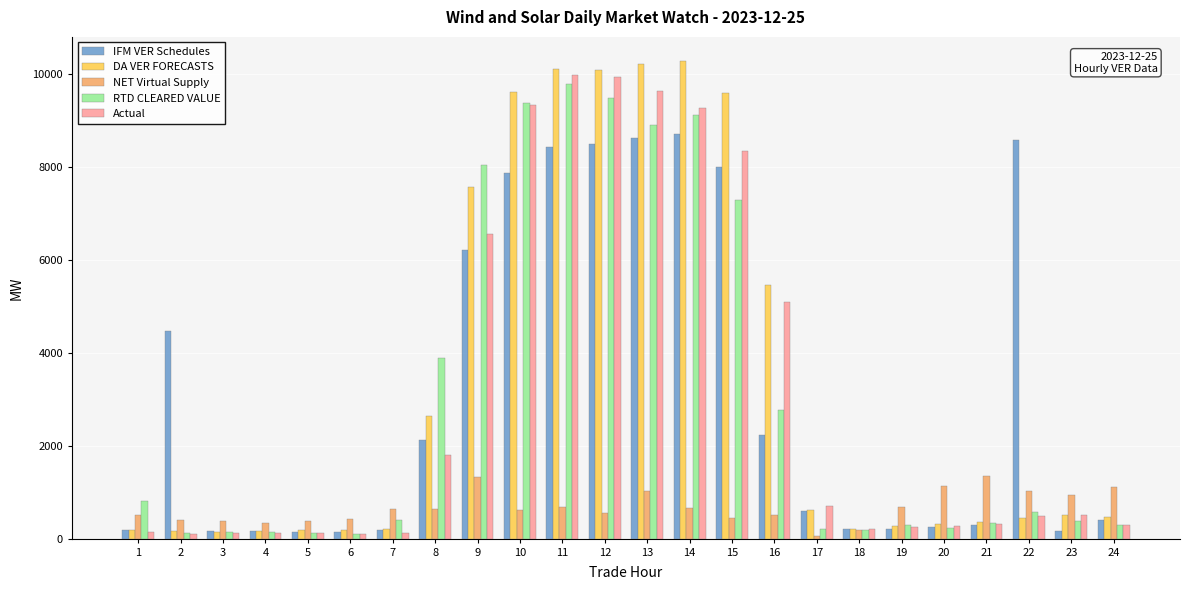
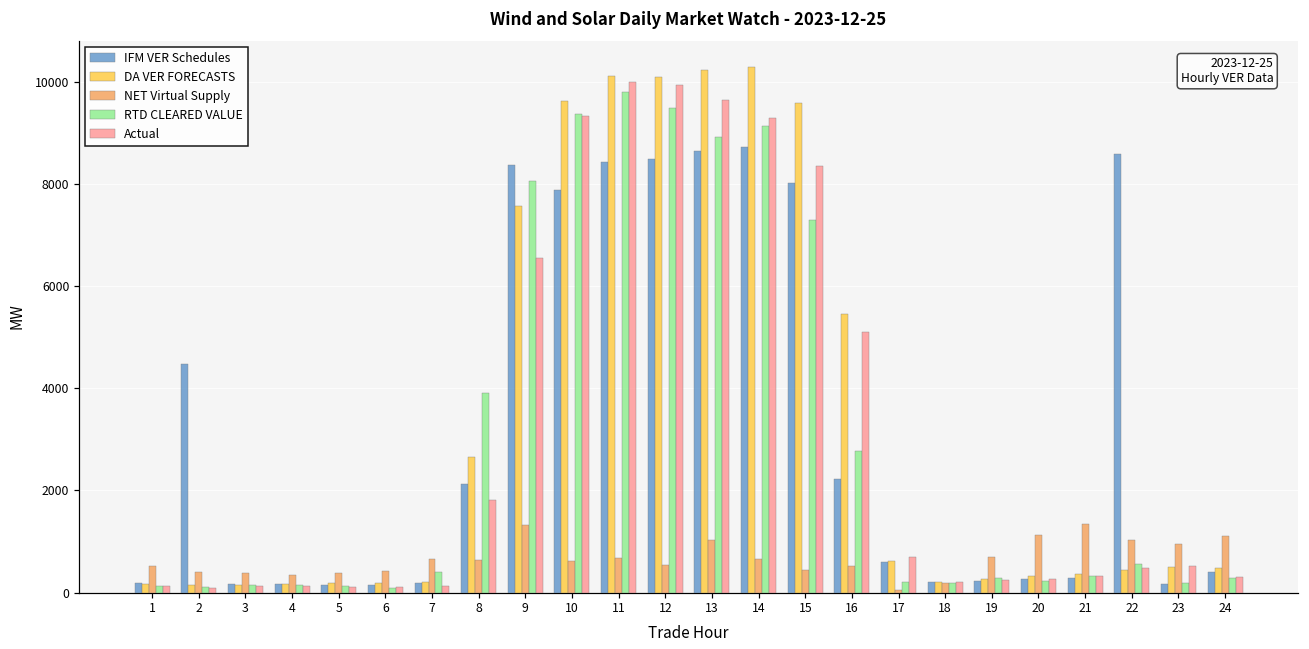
  {
    "IFM VER Schedules": {
      "1": 200,
      "2": 4500,
      "3": 200,
      "4": 200,
      "5": 100,
      "6": 100,
      "7": 200,
      "8": 2100,
-     "9": 6200,
+     "9": 8400,
      "10": 7900,
      "11": 8400,
      "12": 8500,
      "13": 8600,
      "14": 8700,
      "15": 8000,
      "16": 2200,
      "17": 600,
      "18": 200,
      "19": 200,
      "20": 300,
      "21": 300,
      "22": 8600,
      "23": 200,
      "24": 400
    },
    "RTD CLEARED VALUE": {
-     "1": 800,
+     "1": 100,
      "2": 100,
      "3": 100,
      "4": 100,
      "5": 100,
      "6": 100,
      "7": 400,
      "8": 3900,
      "9": 8100,
      "10": 9400,
      "11": 9800,
      "12": 9500,
      "13": 8900,
      "14": 9100,
      "15": 7300,
      "16": 2800,
      "17": 200,
      "18": 200,
      "19": 300,
      "20": 200,
      "21": 300,
      "22": 600,
-     "23": 400,
+     "23": 200,
      "24": 300
    }
  }
